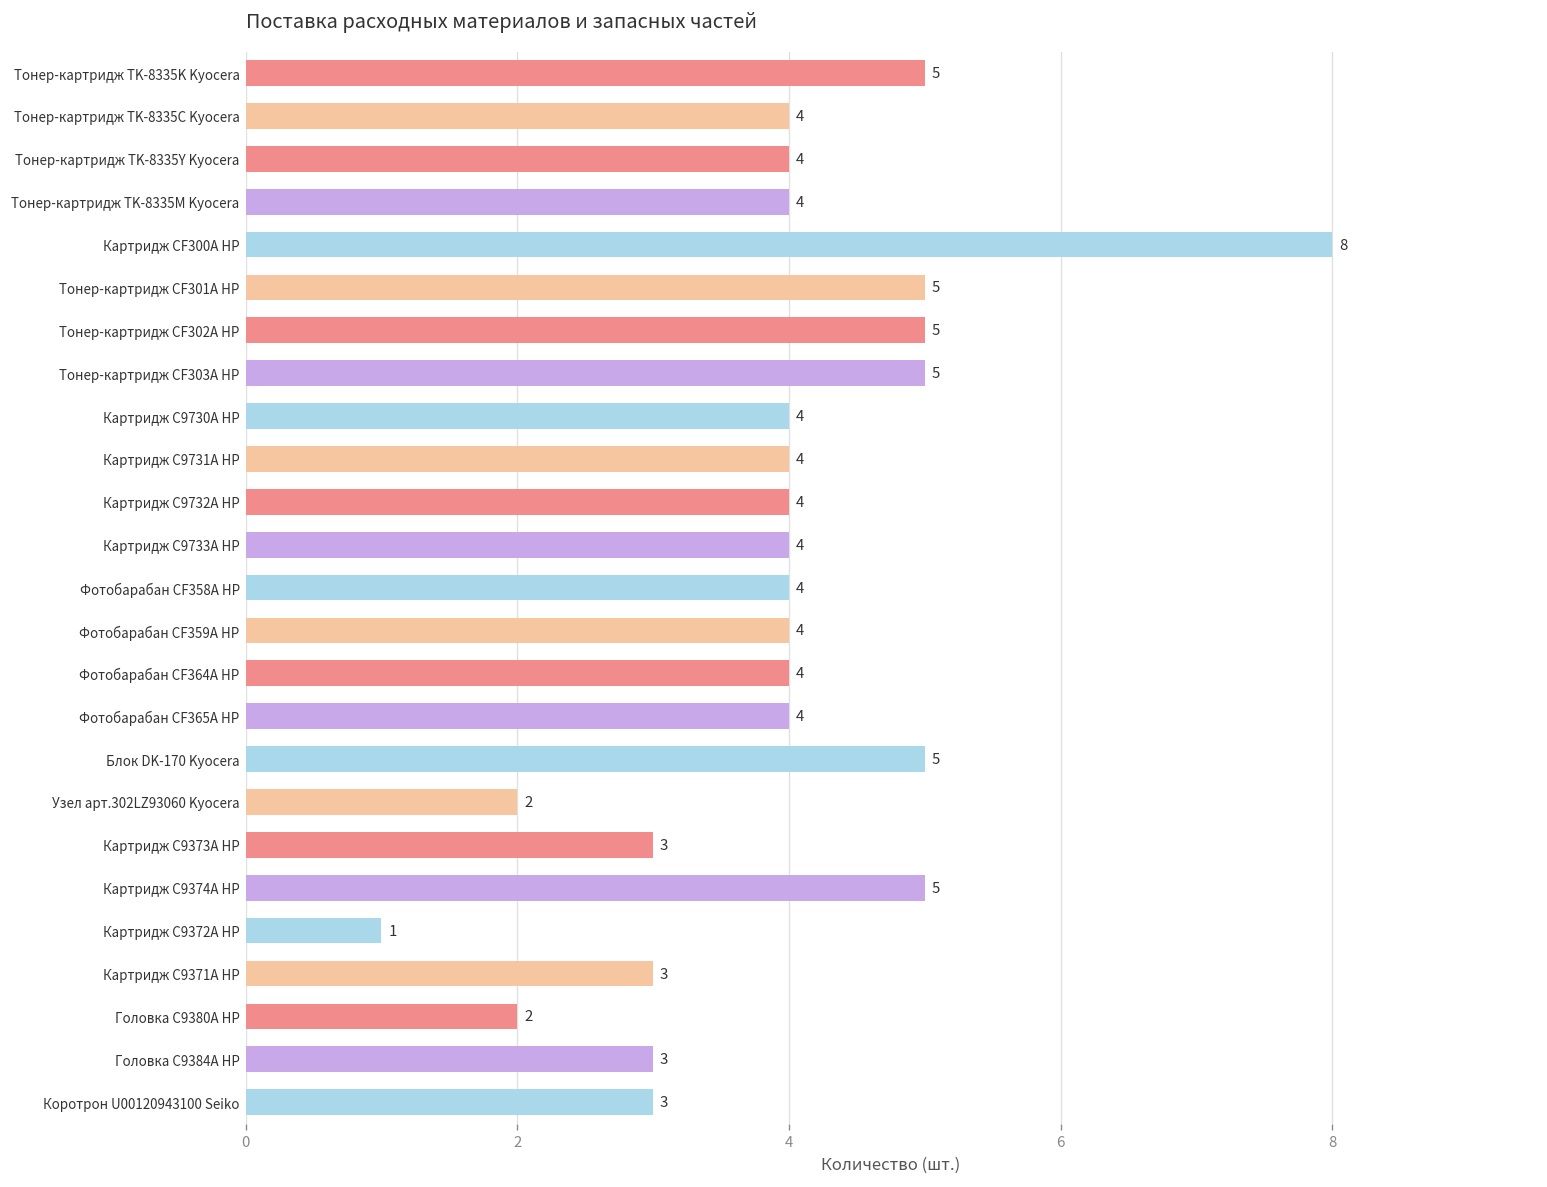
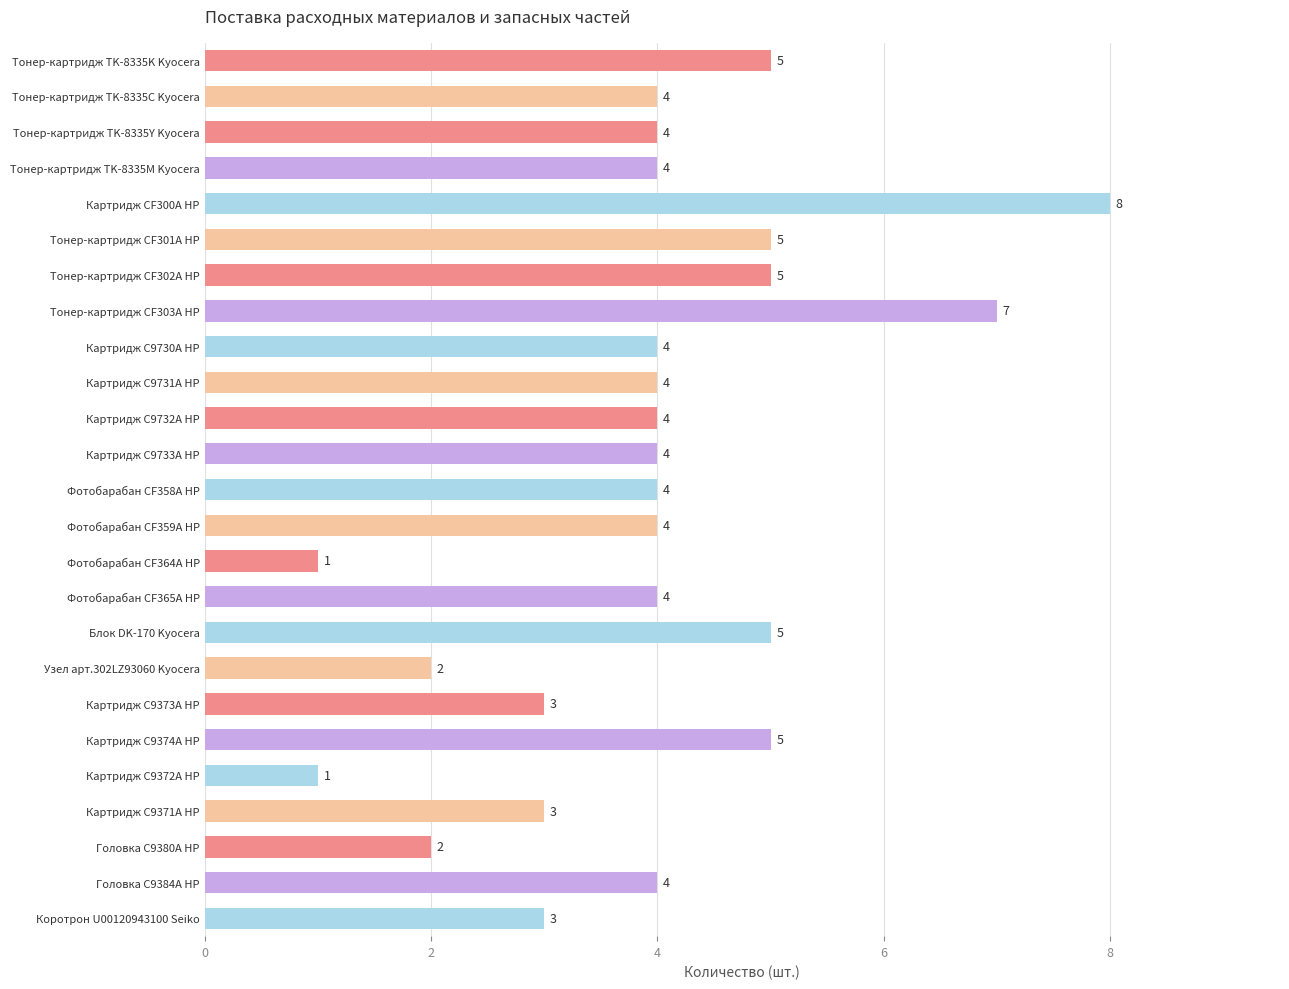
  {
    "Тонер-картридж TK-8335K Kyocera": 5,
    "Тонер-картридж TK-8335C Kyocera": 4,
    "Тонер-картридж TK-8335Y Kyocera": 4,
    "Тонер-картридж TK-8335M Kyocera": 4,
    "Картридж CF300A HP": 8,
    "Тонер-картридж CF301A НР": 5,
    "Тонер-картридж CF302A НР": 5,
-   "Тонер-картридж CF303A НР": 5,
+   "Тонер-картридж CF303A НР": 7,
    "Картридж C9730A HP": 4,
    "Картридж C9731A HP": 4,
    "Картридж C9732A HP": 4,
    "Картридж C9733A HP": 4,
    "Фотобарабан CF358A НР": 4,
    "Фотобарабан CF359A НР": 4,
-   "Фотобарабан CF364A НР": 4,
+   "Фотобарабан CF364A НР": 1,
    "Фотобарабан CF365A НР": 4,
    "Блок DK-170 Kyocera": 5,
    "Узел арт.302LZ93060 Kyocera": 2,
    "Картридж C9373A HP": 3,
    "Картридж C9374A HP": 5,
    "Картридж C9372A HP": 1,
    "Картридж C9371A HP": 3,
    "Головка C9380A HP": 2,
-   "Головка C9384A HP": 3,
+   "Головка C9384A HP": 4,
    "Коротрон U00120943100 Seiko": 3
  }
